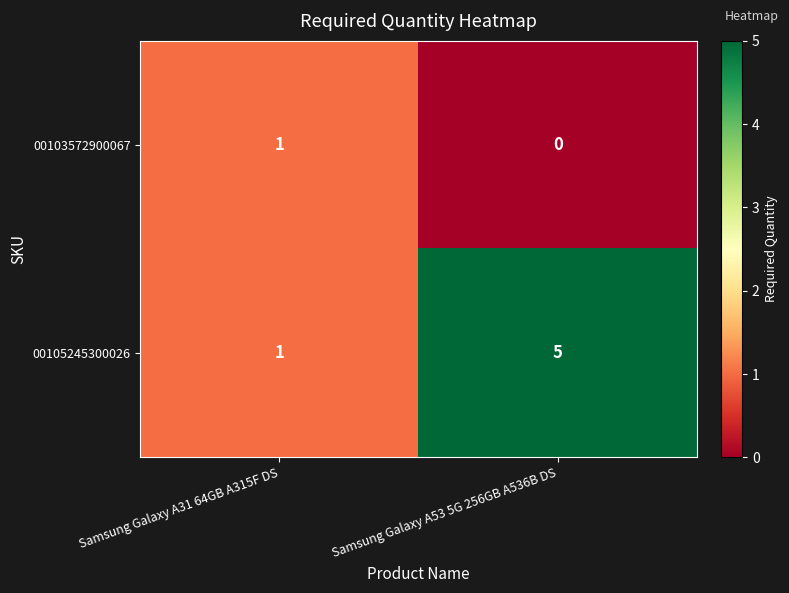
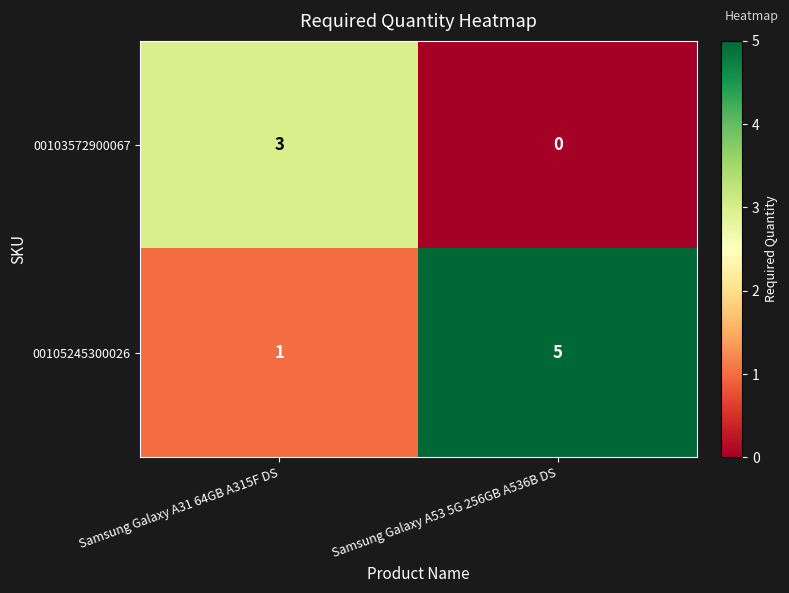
  {
    "00103572900067": {
-     "Samsung Galaxy A31 64GB A315F DS": 1,
+     "Samsung Galaxy A31 64GB A315F DS": 3,
      "Samsung Galaxy A53 5G 256GB A536B DS": 0
    },
    "00105245300026": {
      "Samsung Galaxy A31 64GB A315F DS": 1,
      "Samsung Galaxy A53 5G 256GB A536B DS": 5
    }
  }
